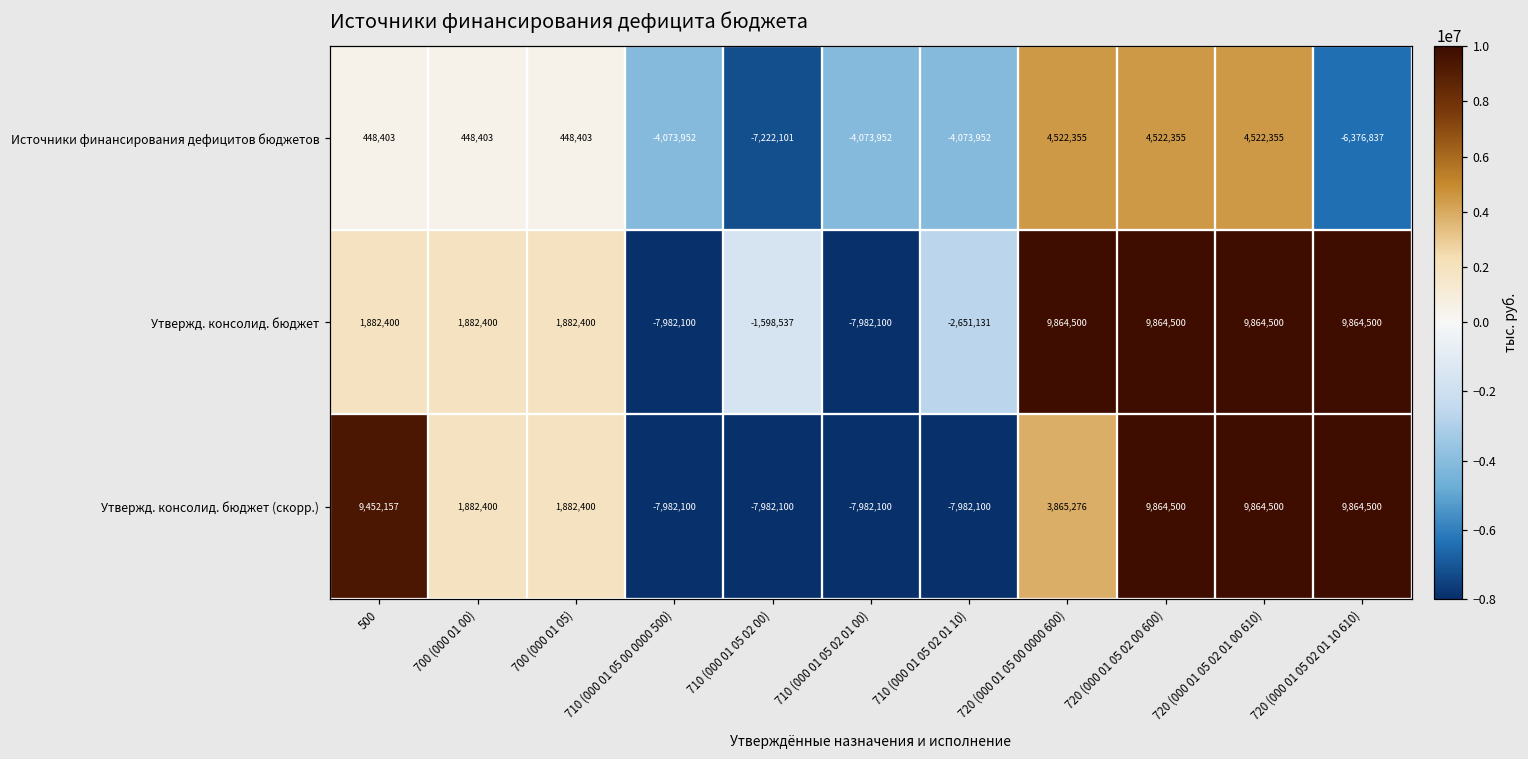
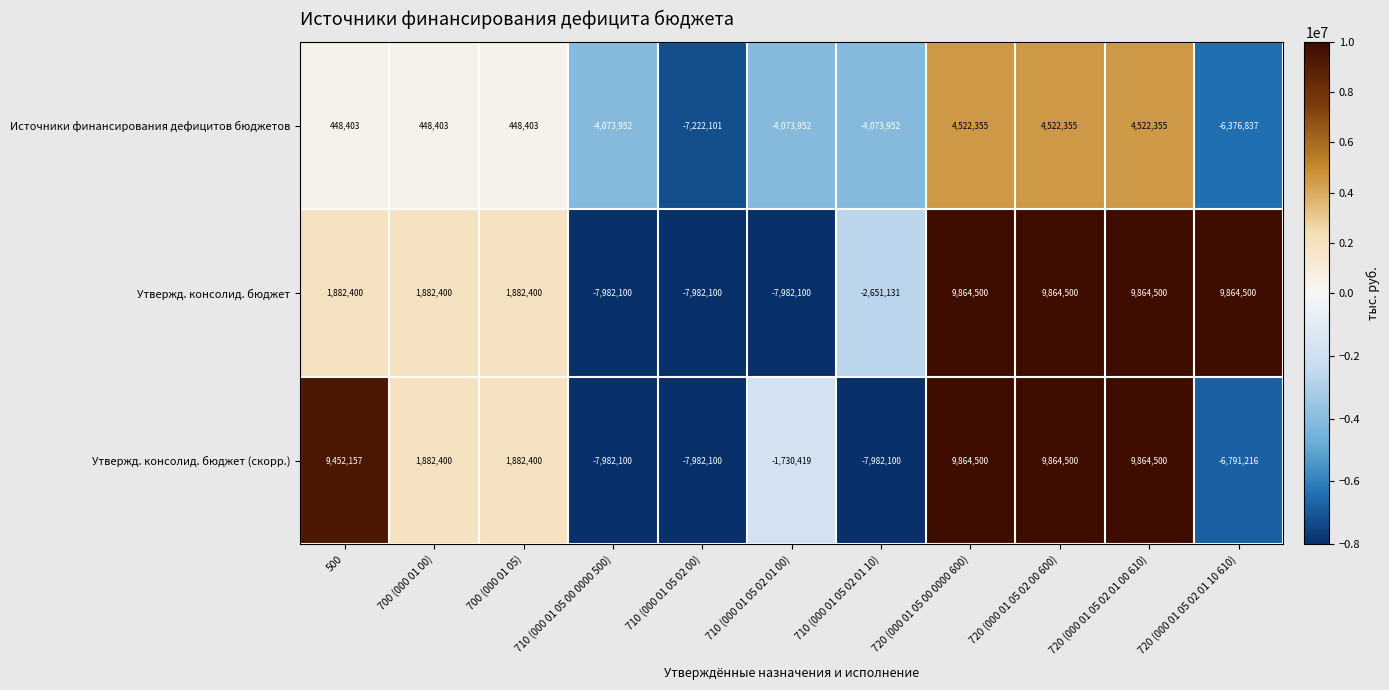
  {
    "Источники финансирования дефицитов бюджетов": {
      "500": "448,403",
      "700 (000 01 00)": "448,403",
      "700 (000 01 05)": "448,403",
      "710 (000 01 05 00 0000 500)": "-4,073,952",
      "710 (000 01 05 02 00)": "-7,222,101",
      "710 (000 01 05 02 01 00)": "-4,073,952",
      "710 (000 01 05 02 01 10)": "-4,073,952",
      "720 (000 01 05 00 0000 600)": "4,522,355",
      "720 (000 01 05 02 00 600)": "4,522,355",
      "720 (000 01 05 02 01 00 610)": "4,522,355",
      "720 (000 01 05 02 01 10 610)": "-6,376,837"
    },
    "Утвержд. консолид. бюджет": {
      "500": "1,882,400",
      "700 (000 01 00)": "1,882,400",
      "700 (000 01 05)": "1,882,400",
      "710 (000 01 05 00 0000 500)": "-7,982,100",
-     "710 (000 01 05 02 00)": "-1,598,537",
+     "710 (000 01 05 02 00)": "-7,982,100",
      "710 (000 01 05 02 01 00)": "-7,982,100",
      "710 (000 01 05 02 01 10)": "-2,651,131",
      "720 (000 01 05 00 0000 600)": "9,864,500",
      "720 (000 01 05 02 00 600)": "9,864,500",
      "720 (000 01 05 02 01 00 610)": "9,864,500",
      "720 (000 01 05 02 01 10 610)": "9,864,500"
    },
    "Утвержд. консолид. бюджет (скорр.)": {
      "500": "9,452,157",
      "700 (000 01 00)": "1,882,400",
      "700 (000 01 05)": "1,882,400",
      "710 (000 01 05 00 0000 500)": "-7,982,100",
      "710 (000 01 05 02 00)": "-7,982,100",
-     "710 (000 01 05 02 01 00)": "-7,982,100",
+     "710 (000 01 05 02 01 00)": "-1,730,419",
      "710 (000 01 05 02 01 10)": "-7,982,100",
-     "720 (000 01 05 00 0000 600)": "3,865,276",
+     "720 (000 01 05 00 0000 600)": "9,864,500",
      "720 (000 01 05 02 00 600)": "9,864,500",
      "720 (000 01 05 02 01 00 610)": "9,864,500",
-     "720 (000 01 05 02 01 10 610)": "9,864,500"
+     "720 (000 01 05 02 01 10 610)": "-6,791,216"
    }
  }
